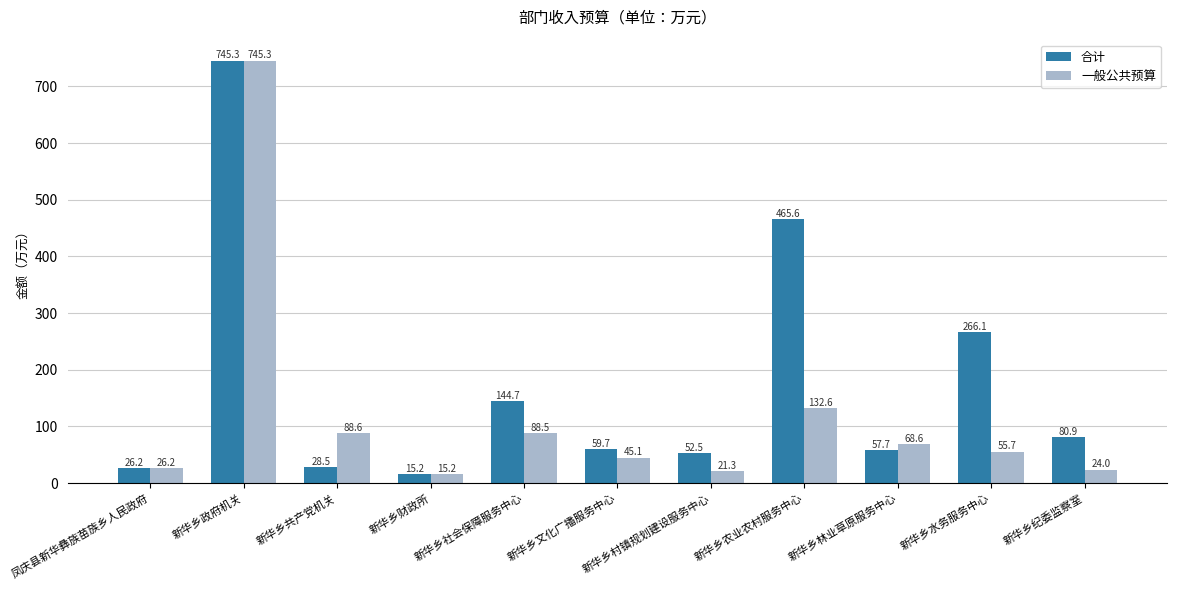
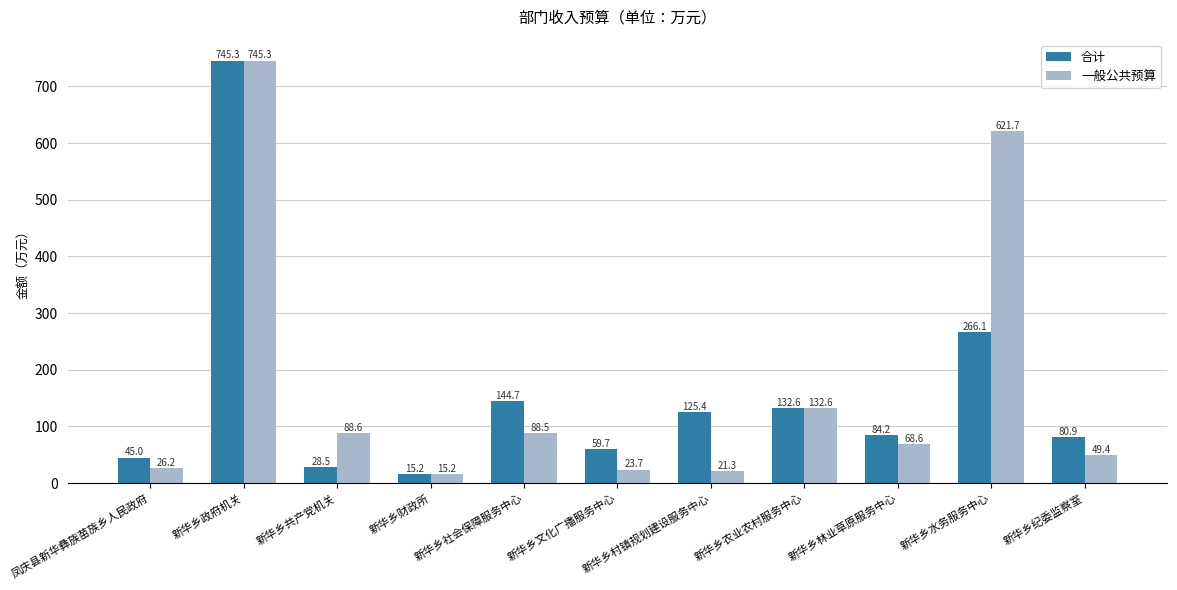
  {
    "合计": {
-     "凤庆县新华彝族苗族乡人民政府": 26.2,
+     "凤庆县新华彝族苗族乡人民政府": 45.0,
      "新华乡政府机关": 745.3,
      "新华乡共产党机关": 28.5,
      "新华乡财政所": 15.2,
      "新华乡社会保障服务中心": 144.7,
      "新华乡文化广播服务中心": 59.7,
-     "新华乡村镇规划建设服务中心": 52.5,
-     "新华乡农业农村服务中心": 465.6,
-     "新华乡林业草原服务中心": 57.7,
+     "新华乡村镇规划建设服务中心": 125.4,
+     "新华乡农业农村服务中心": 132.6,
+     "新华乡林业草原服务中心": 84.2,
      "新华乡水务服务中心": 266.1,
      "新华乡纪委监察室": 80.9
    },
    "一般公共预算": {
      "凤庆县新华彝族苗族乡人民政府": 26.2,
      "新华乡政府机关": 745.3,
      "新华乡共产党机关": 88.6,
      "新华乡财政所": 15.2,
      "新华乡社会保障服务中心": 88.5,
-     "新华乡文化广播服务中心": 45.1,
+     "新华乡文化广播服务中心": 23.7,
      "新华乡村镇规划建设服务中心": 21.3,
      "新华乡农业农村服务中心": 132.6,
      "新华乡林业草原服务中心": 68.6,
-     "新华乡水务服务中心": 55.7,
-     "新华乡纪委监察室": 24.0
+     "新华乡水务服务中心": 621.7,
+     "新华乡纪委监察室": 49.4
    }
  }
